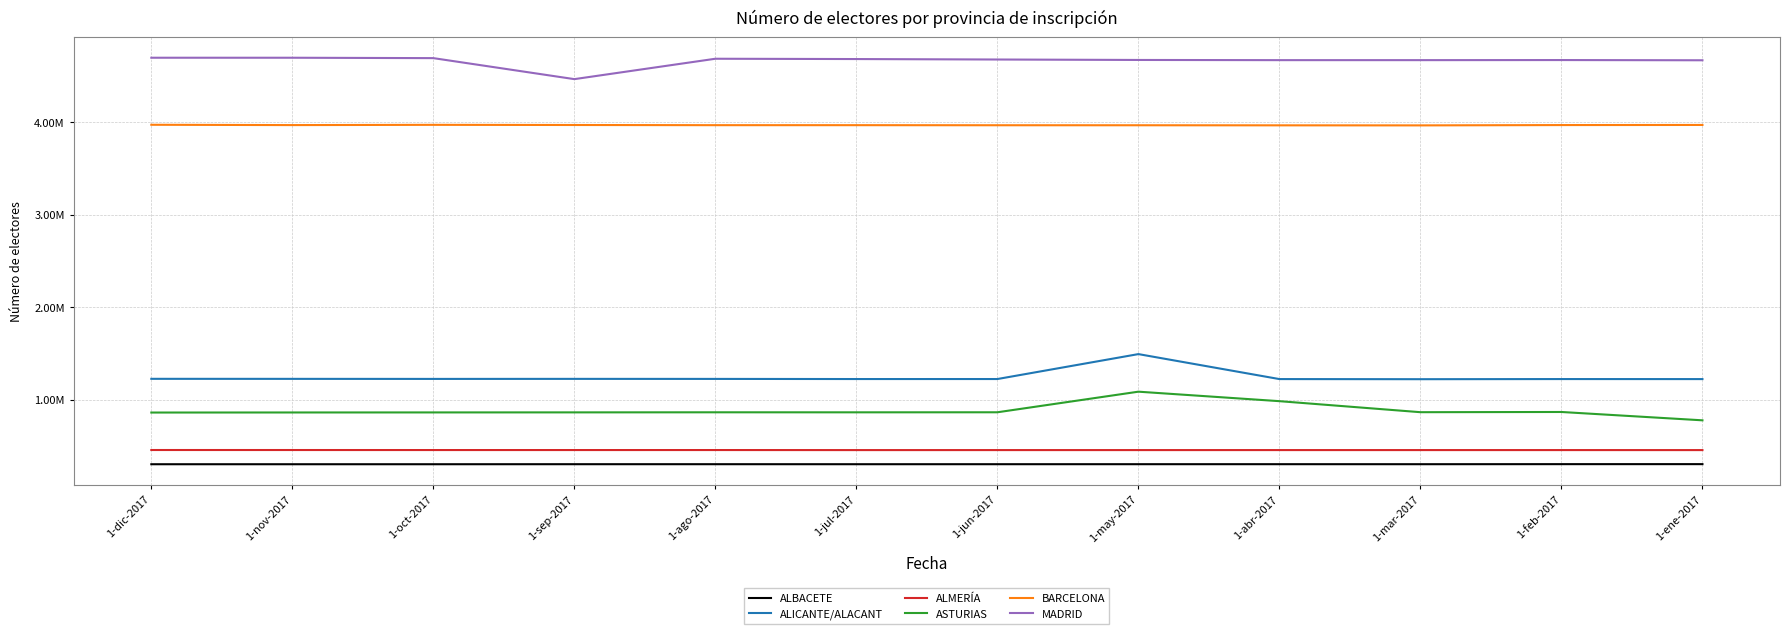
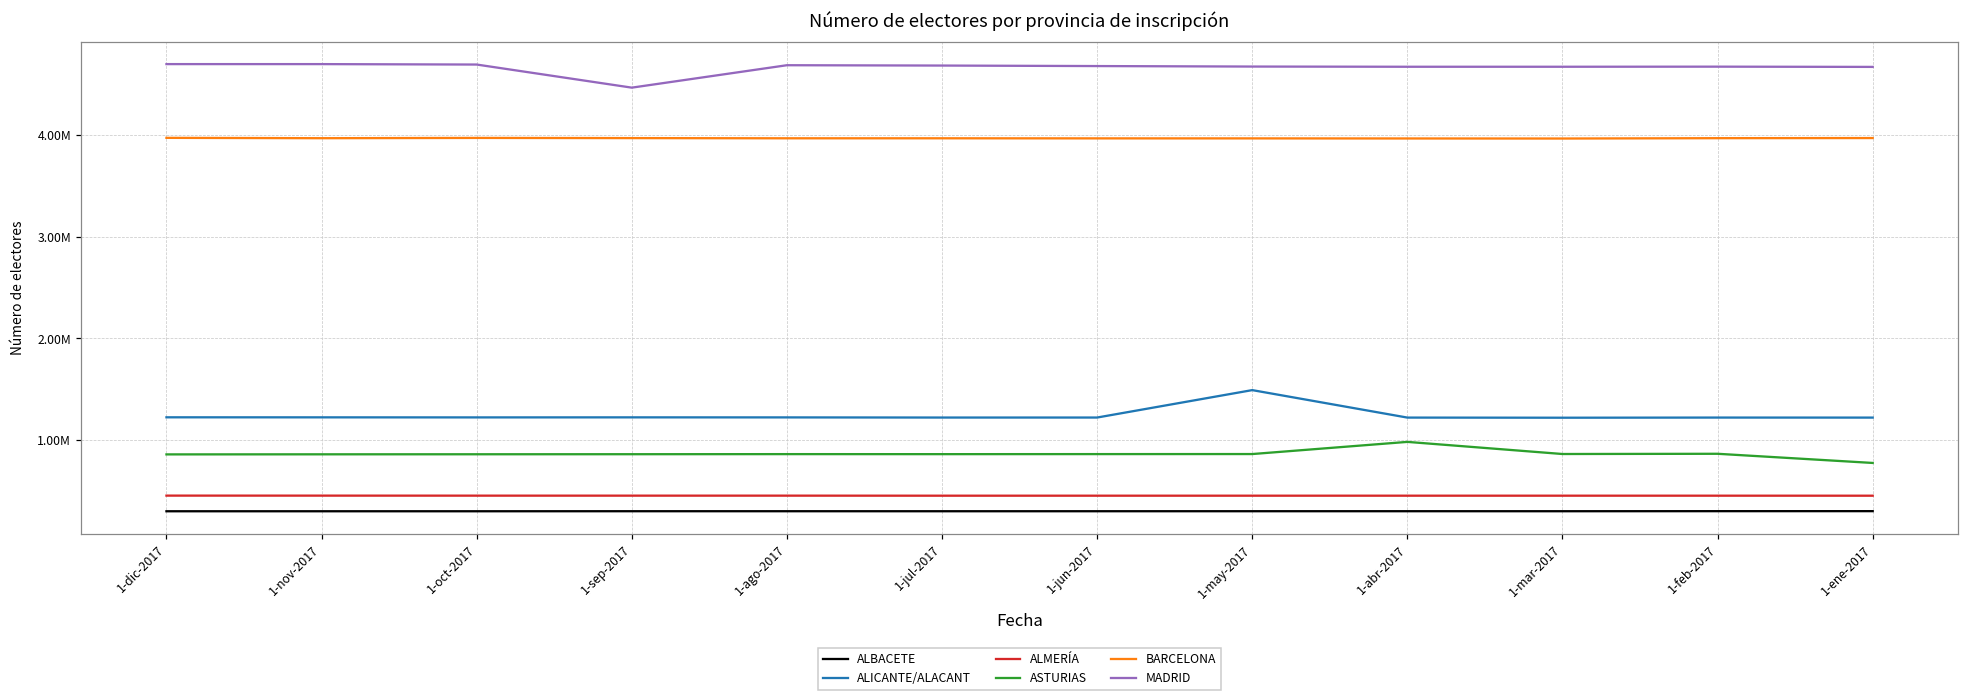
  {
    "ALBACETE": {
      "1-dic-2017": 300000,
      "1-nov-2017": 300000,
      "1-oct-2017": 300000,
      "1-sep-2017": 300000,
      "1-ago-2017": 300000,
      "1-jul-2017": 300000,
      "1-jun-2017": 300000,
      "1-may-2017": 300000,
      "1-abr-2017": 300000,
      "1-mar-2017": 300000,
      "1-feb-2017": 300000,
      "1-ene-2017": 300000
    },
    "ALICANTE/ALACANT": {
      "1-dic-2017": 1200000,
      "1-nov-2017": 1200000,
      "1-oct-2017": 1200000,
      "1-sep-2017": 1200000,
      "1-ago-2017": 1200000,
      "1-jul-2017": 1200000,
      "1-jun-2017": 1200000,
      "1-may-2017": 1500000,
      "1-abr-2017": 1200000,
      "1-mar-2017": 1200000,
      "1-feb-2017": 1200000,
      "1-ene-2017": 1200000
    },
    "ALMERÍA": {
      "1-dic-2017": 500000,
      "1-nov-2017": 500000,
      "1-oct-2017": 500000,
      "1-sep-2017": 500000,
      "1-ago-2017": 500000,
      "1-jul-2017": 500000,
      "1-jun-2017": 500000,
      "1-may-2017": 500000,
      "1-abr-2017": 500000,
      "1-mar-2017": 500000,
      "1-feb-2017": 500000,
      "1-ene-2017": 500000
    },
    "ASTURIAS": {
      "1-dic-2017": 900000,
      "1-nov-2017": 900000,
      "1-oct-2017": 900000,
      "1-sep-2017": 900000,
      "1-ago-2017": 900000,
      "1-jul-2017": 900000,
      "1-jun-2017": 900000,
-     "1-may-2017": 1100000,
+     "1-may-2017": 900000,
      "1-abr-2017": 1000000,
      "1-mar-2017": 900000,
      "1-feb-2017": 900000,
      "1-ene-2017": 800000
    },
    "BARCELONA": {
      "1-dic-2017": 4000000,
      "1-nov-2017": 4000000,
      "1-oct-2017": 4000000,
      "1-sep-2017": 4000000,
      "1-ago-2017": 4000000,
      "1-jul-2017": 4000000,
      "1-jun-2017": 4000000,
      "1-may-2017": 4000000,
      "1-abr-2017": 4000000,
      "1-mar-2017": 4000000,
      "1-feb-2017": 4000000,
      "1-ene-2017": 4000000
    },
    "MADRID": {
      "1-dic-2017": 4700000,
      "1-nov-2017": 4700000,
      "1-oct-2017": 4700000,
      "1-sep-2017": 4500000,
      "1-ago-2017": 4700000,
      "1-jul-2017": 4700000,
      "1-jun-2017": 4700000,
      "1-may-2017": 4700000,
      "1-abr-2017": 4700000,
      "1-mar-2017": 4700000,
      "1-feb-2017": 4700000,
      "1-ene-2017": 4700000
    }
  }
